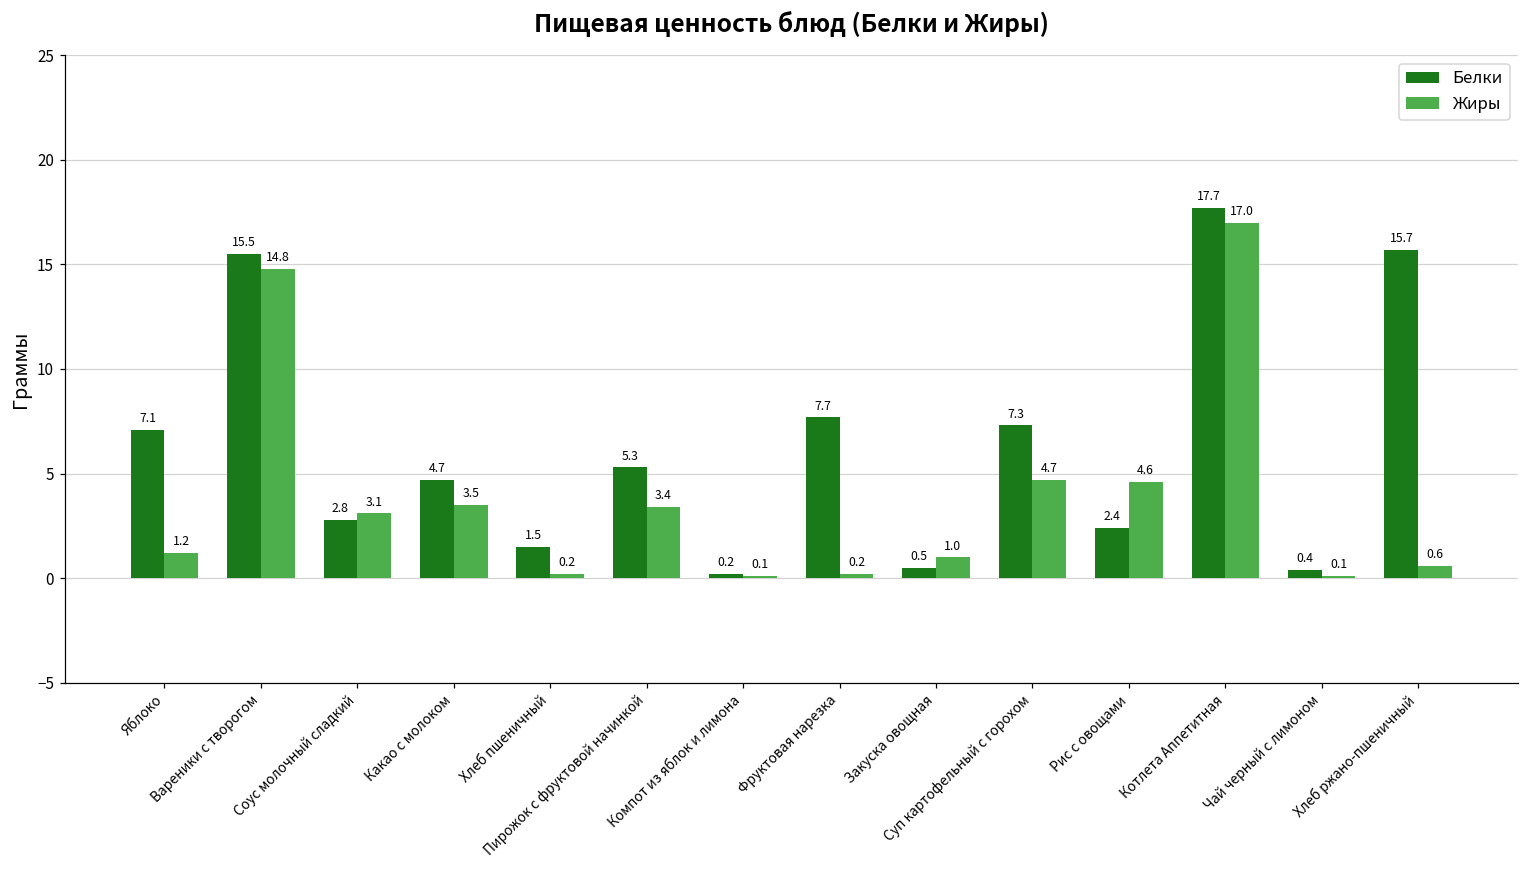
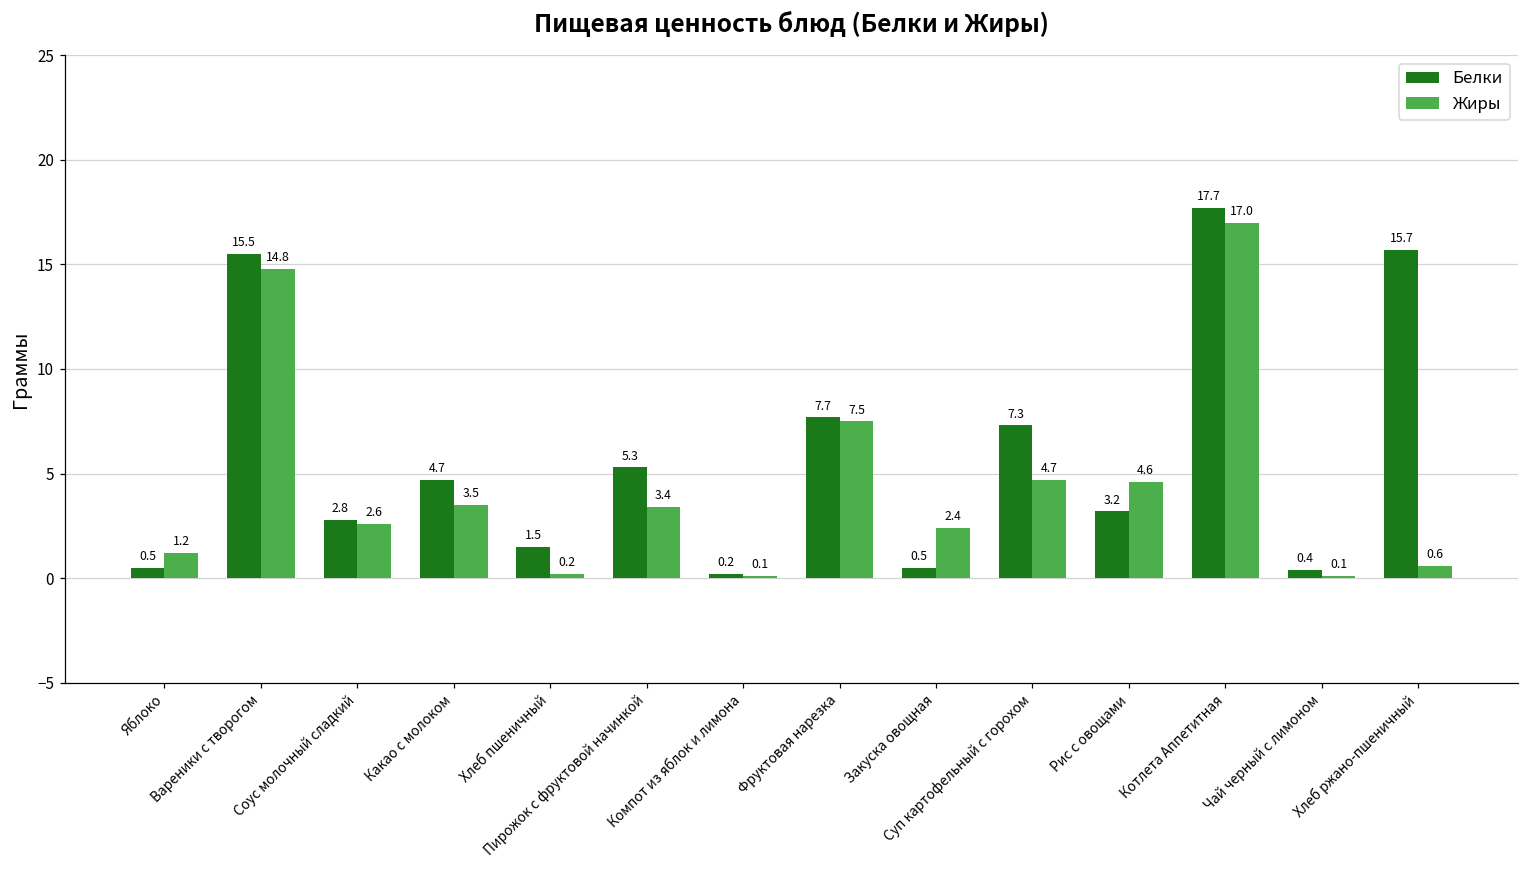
  {
    "Белки": {
-     "Яблоко": 7.1,
+     "Яблоко": 0.5,
      "Вареники с творогом": 15.5,
      "Соус молочный сладкий": 2.8,
      "Какао с молоком": 4.7,
      "Хлеб пшеничный": 1.5,
      "Пирожок с фруктовой начинкой": 5.3,
      "Компот из яблок и лимона": 0.2,
      "Фруктовая нарезка": 7.7,
      "Закуска овощная": 0.5,
      "Суп картофельный с горохом": 7.3,
-     "Рис с овощами": 2.4,
+     "Рис с овощами": 3.2,
      "Котлета Аппетитная": 17.7,
      "Чай черный с лимоном": 0.4,
      "Хлеб ржано-пшеничный": 15.7
    },
    "Жиры": {
      "Яблоко": 1.2,
      "Вареники с творогом": 14.8,
-     "Соус молочный сладкий": 3.1,
+     "Соус молочный сладкий": 2.6,
      "Какао с молоком": 3.5,
      "Хлеб пшеничный": 0.2,
      "Пирожок с фруктовой начинкой": 3.4,
      "Компот из яблок и лимона": 0.1,
-     "Фруктовая нарезка": 0.2,
-     "Закуска овощная": 1.0,
+     "Фруктовая нарезка": 7.5,
+     "Закуска овощная": 2.4,
      "Суп картофельный с горохом": 4.7,
      "Рис с овощами": 4.6,
      "Котлета Аппетитная": 17.0,
      "Чай черный с лимоном": 0.1,
      "Хлеб ржано-пшеничный": 0.6
    }
  }
